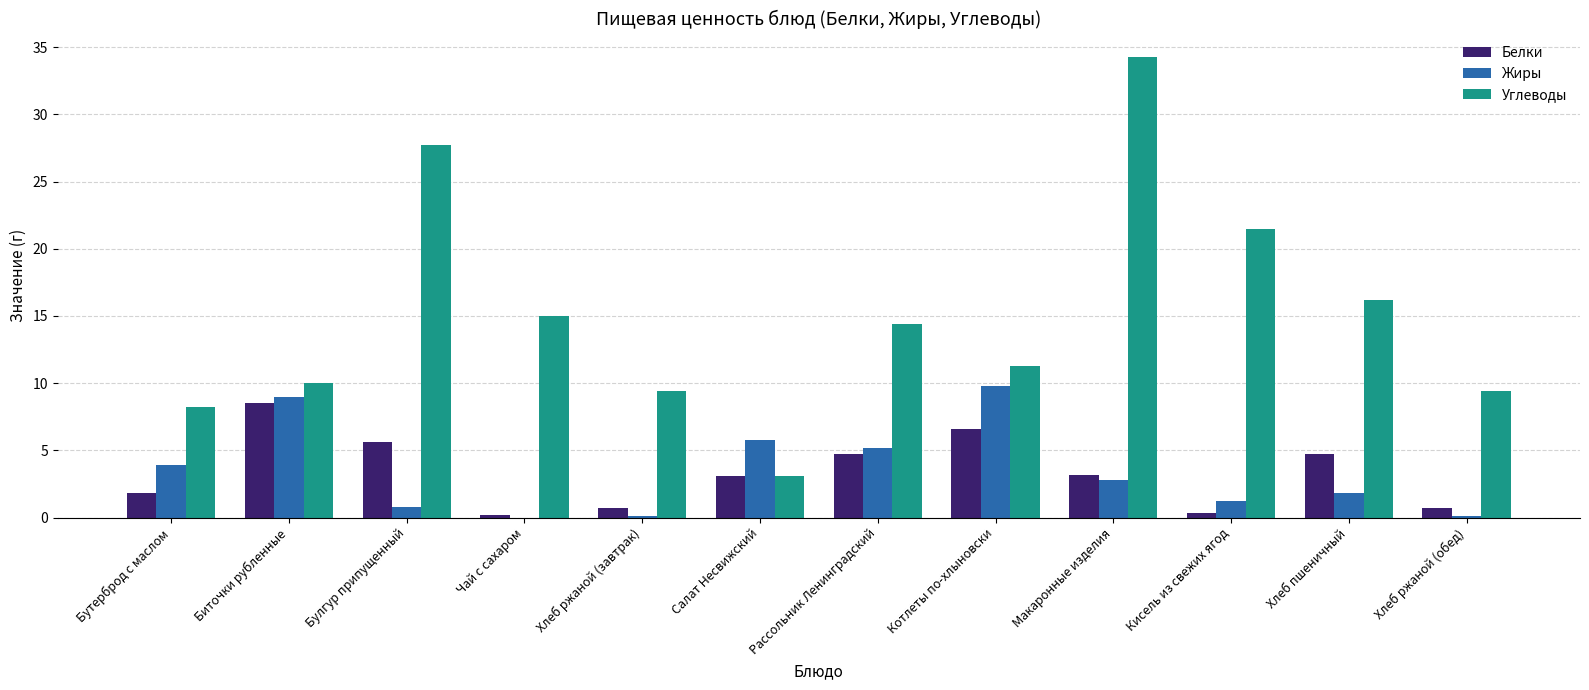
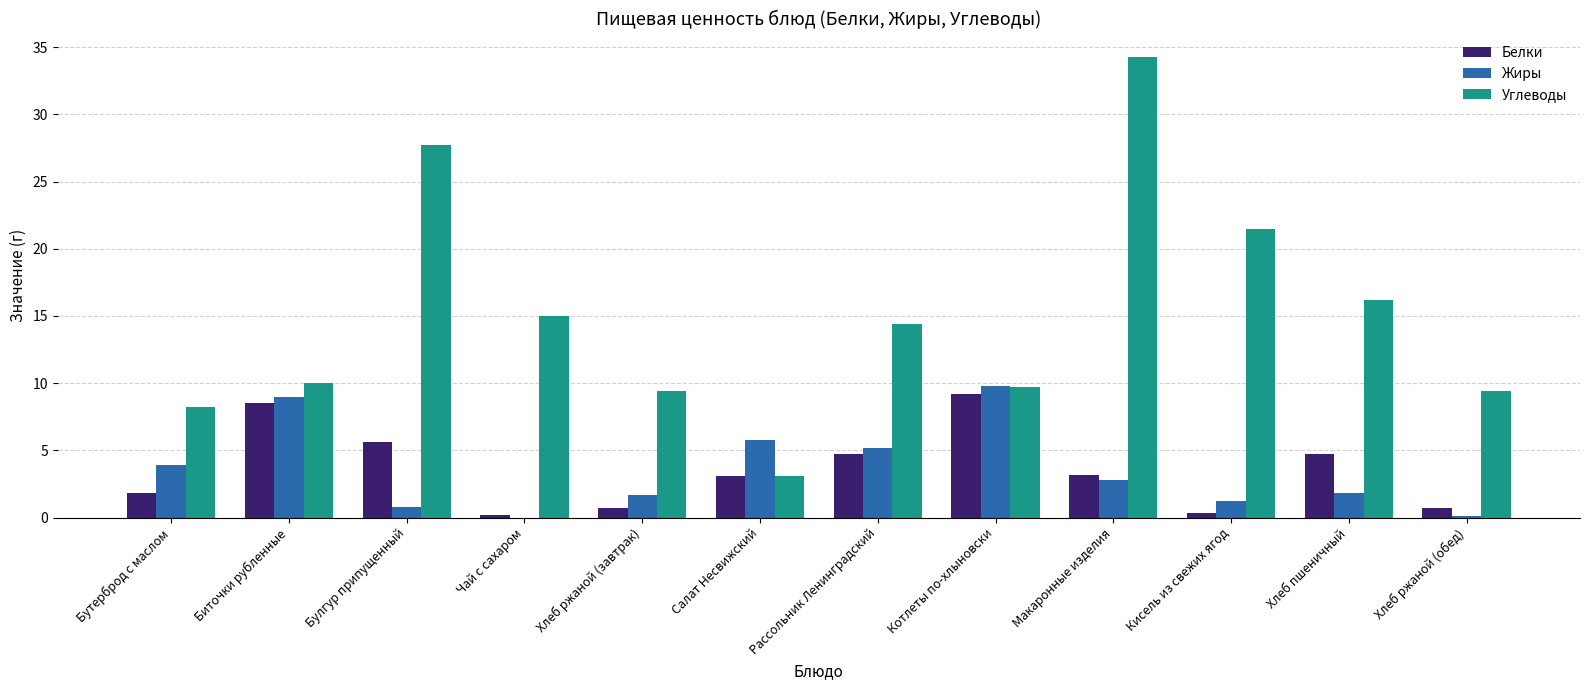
  {
    "Белки": {
      "Бутерброд с маслом": 1.8,
      "Биточки рубленные": 8.5,
      "Булгур припущенный": 5.6,
      "Чай с сахаром": 0.2,
      "Хлеб ржаной (завтрак)": 0.7,
      "Салат Несвижский": 3.1,
      "Рассольник Ленинградский": 4.7,
-     "Котлеты по-хлыновски": 6.6,
+     "Котлеты по-хлыновски": 9.2,
      "Макаронные изделия": 3.2,
      "Кисель из свежих ягод": 0.3,
      "Хлеб пшеничный": 4.7,
      "Хлеб ржаной (обед)": 0.7
    },
    "Жиры": {
      "Бутерброд с маслом": 3.9,
      "Биточки рубленные": 9.0,
      "Булгур припущенный": 0.8,
      "Чай с сахаром": 0.0,
-     "Хлеб ржаной (завтрак)": 0.1,
+     "Хлеб ржаной (завтрак)": 1.7,
      "Салат Несвижский": 5.8,
      "Рассольник Ленинградский": 5.2,
      "Котлеты по-хлыновски": 9.8,
      "Макаронные изделия": 2.8,
      "Кисель из свежих ягод": 1.2,
      "Хлеб пшеничный": 1.8
    },
    "Углеводы": {
      "Бутерброд с маслом": 8.2,
      "Биточки рубленные": 10.0,
      "Булгур припущенный": 27.7,
      "Чай с сахаром": 15.0,
      "Хлеб ржаной (завтрак)": 9.4,
      "Салат Несвижский": 3.1,
      "Рассольник Ленинградский": 14.4,
-     "Котлеты по-хлыновски": 11.3,
+     "Котлеты по-хлыновски": 9.7,
      "Макаронные изделия": 34.3,
      "Кисель из свежих ягод": 21.5,
      "Хлеб пшеничный": 16.2,
      "Хлеб ржаной (обед)": 9.4
    }
  }
